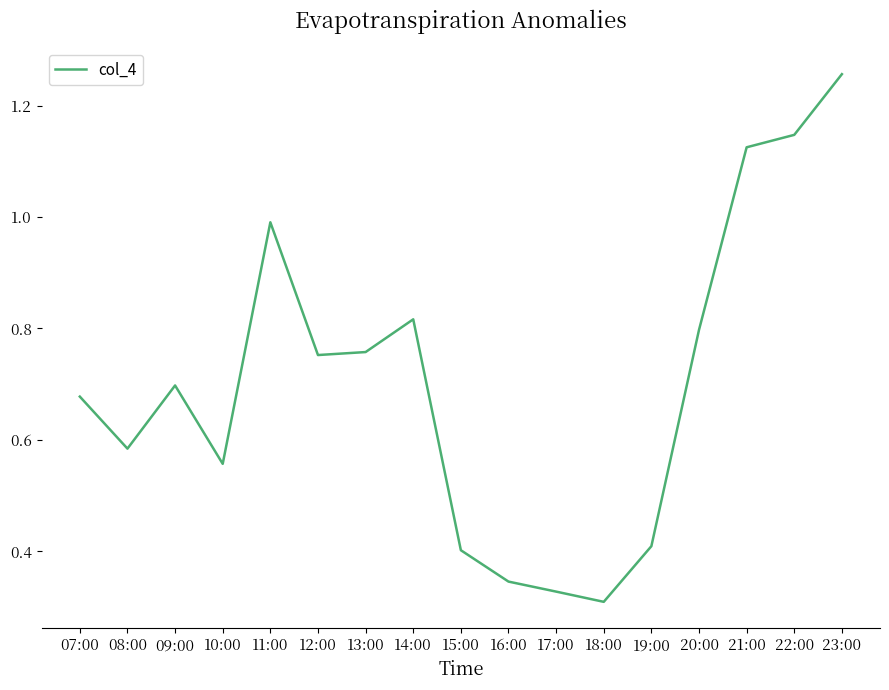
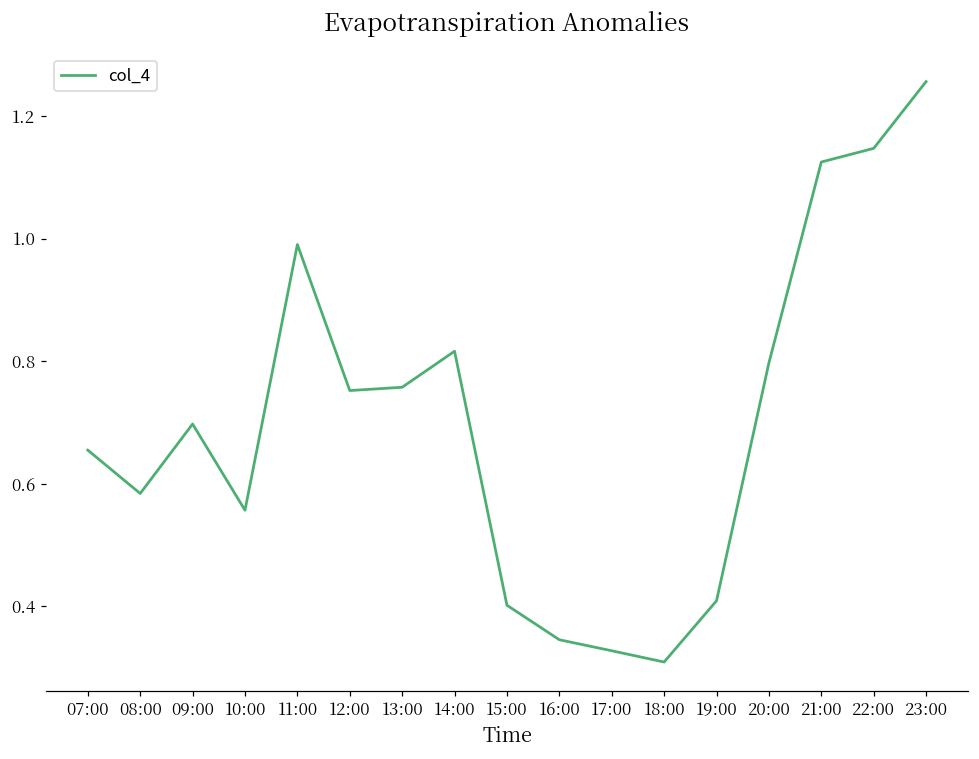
  {
-   "07:00": 0.68,
+   "07:00": 0.66,
    "08:00": 0.58,
    "09:00": 0.70,
    "10:00": 0.56,
    "11:00": 0.99,
    "12:00": 0.75,
    "13:00": 0.76,
    "14:00": 0.82,
    "15:00": 0.40,
    "16:00": 0.35,
    "17:00": 0.33,
    "18:00": 0.31,
    "19:00": 0.41,
    "20:00": 0.80,
    "21:00": 1.13,
    "22:00": 1.15,
    "23:00": 1.26
  }
